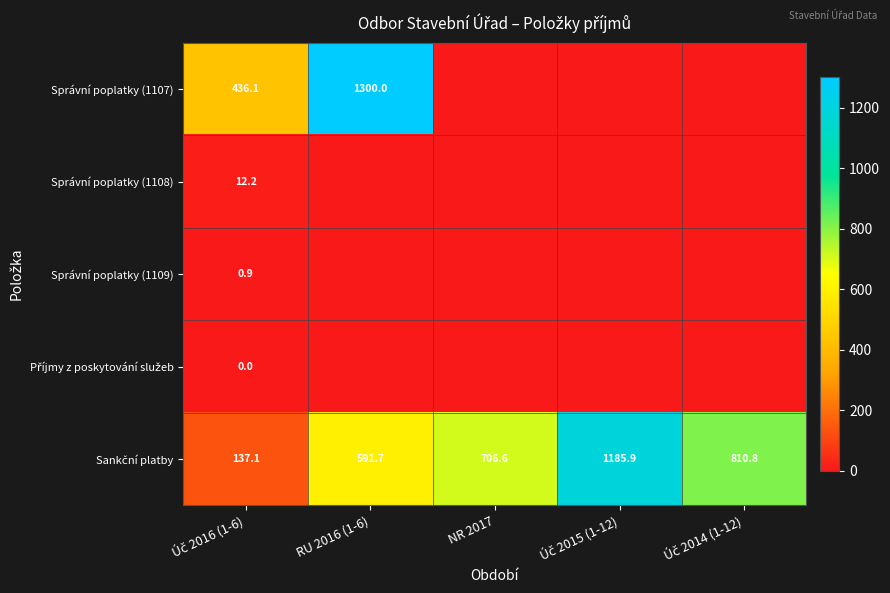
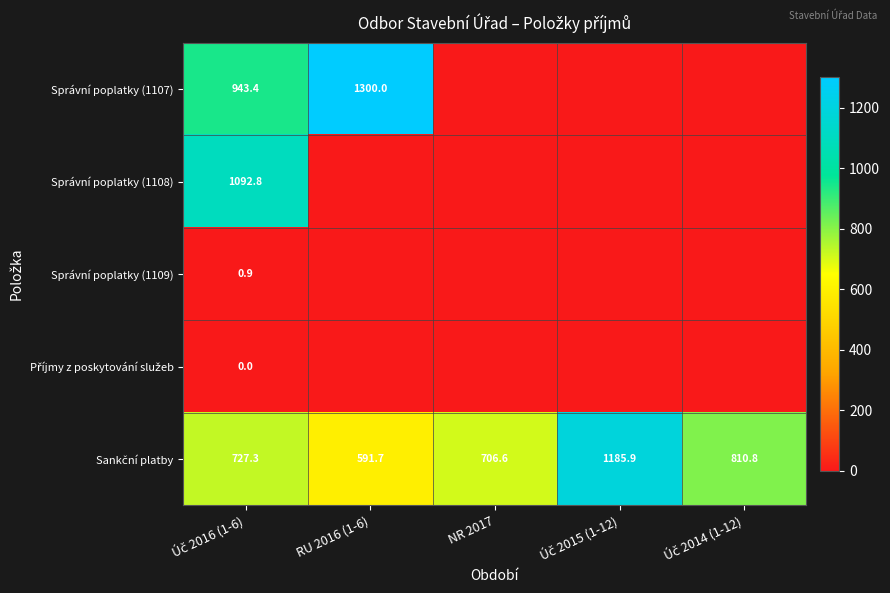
  {
    "Správní poplatky (1107)": {
-     "Úč 2016 (1-6)": 436.1,
+     "Úč 2016 (1-6)": 943.4,
      "RU 2016 (1-6)": 1300.0
    },
    "Správní poplatky (1108)": {
-     "Úč 2016 (1-6)": 12.2
+     "Úč 2016 (1-6)": 1092.8
    },
    "Správní poplatky (1109)": {
      "Úč 2016 (1-6)": 0.9
    },
    "Příjmy z poskytování služeb": {
      "Úč 2016 (1-6)": 0.0
    },
    "Sankční platby": {
-     "Úč 2016 (1-6)": 137.1,
+     "Úč 2016 (1-6)": 727.3,
      "RU 2016 (1-6)": 591.7,
      "NR 2017": 706.6,
      "Úč 2015 (1-12)": 1185.9,
      "Úč 2014 (1-12)": 810.8
    }
  }
